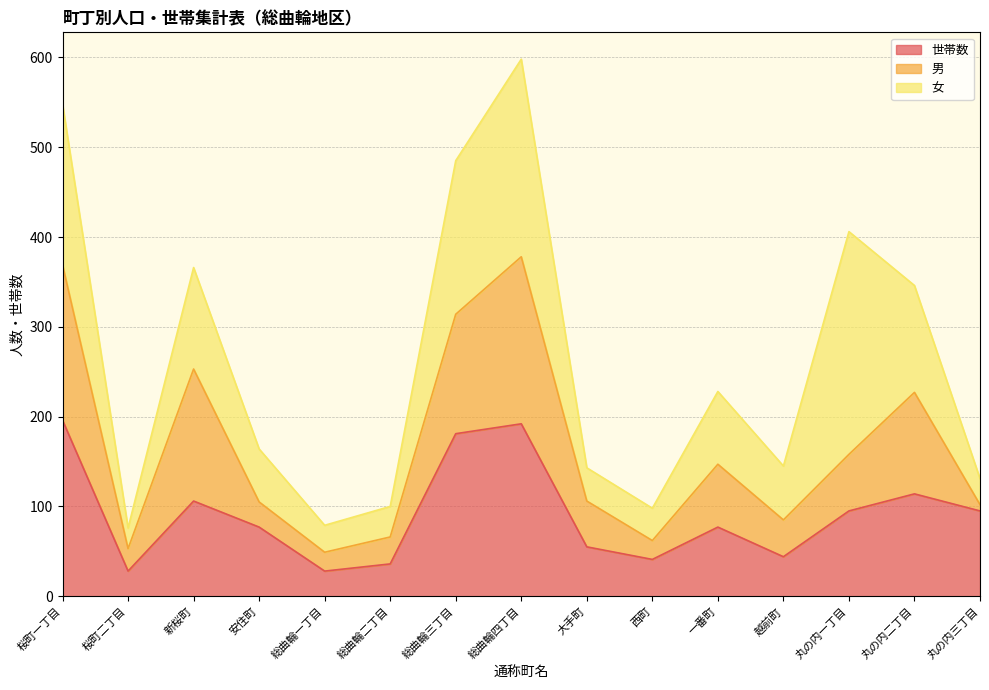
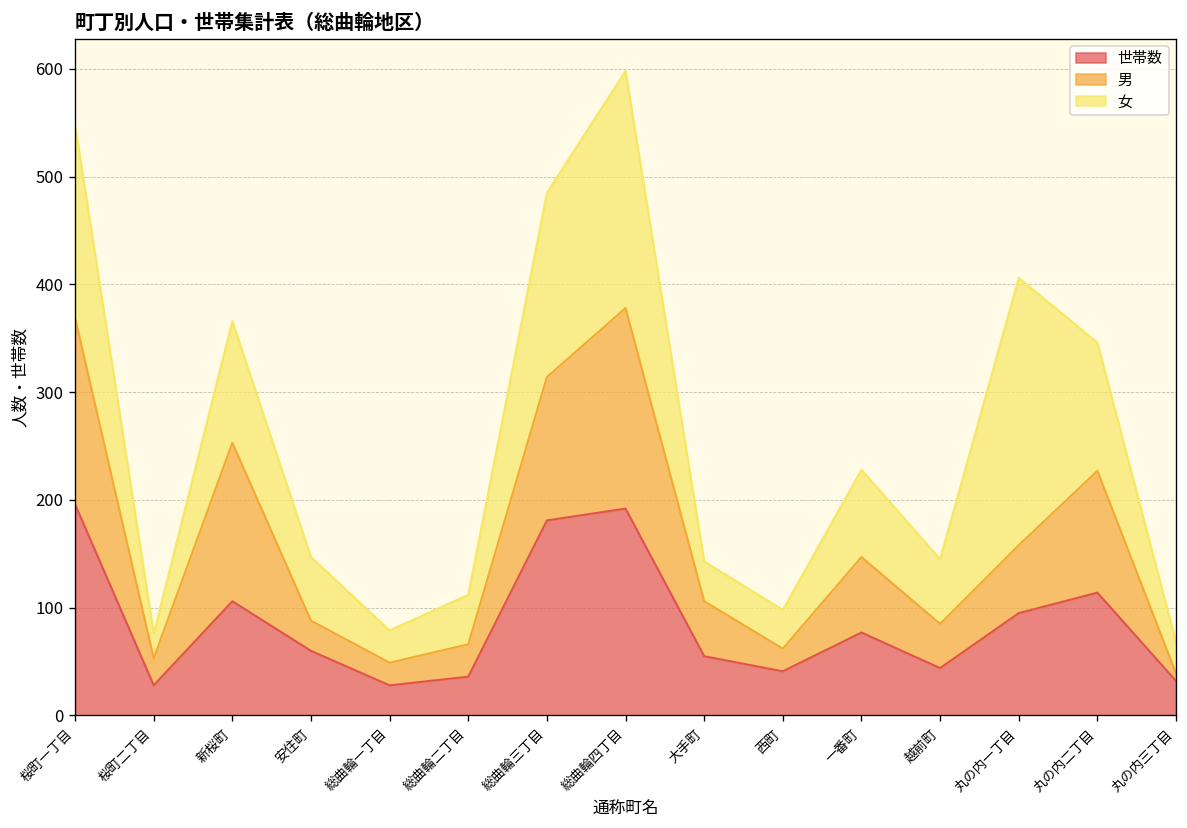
  {
    "世帯数": {
      "桜町一丁目": 200,
      "桜町二丁目": 30,
      "新桜町": 110,
-     "安住町": 80,
+     "安住町": 60,
      "総曲輪一丁目": 30,
      "総曲輪二丁目": 40,
      "総曲輪三丁目": 180,
      "総曲輪四丁目": 190,
      "大手町": 60,
      "西町": 40,
      "一番町": 80,
      "越前町": 40,
      "丸の内一丁目": 100,
      "丸の内二丁目": 110,
-     "丸の内三丁目": 100
+     "丸の内三丁目": 30
    },
    "男": {
      "桜町一丁目": 170,
      "桜町二丁目": 30,
      "新桜町": 150,
      "安住町": 30,
      "総曲輪一丁目": 20,
      "総曲輪二丁目": 30,
      "総曲輪三丁目": 130,
      "総曲輪四丁目": 190,
      "大手町": 50,
      "西町": 20,
      "一番町": 70,
      "越前町": 40,
      "丸の内一丁目": 60,
      "丸の内二丁目": 110,
      "丸の内三丁目": 10
    },
    "女": {
      "桜町一丁目": 180,
      "桜町二丁目": 20,
      "新桜町": 110,
      "安住町": 60,
      "総曲輪一丁目": 30,
-     "総曲輪二丁目": 30,
+     "総曲輪二丁目": 50,
      "総曲輪三丁目": 170,
      "総曲輪四丁目": 220,
      "大手町": 40,
      "西町": 40,
      "一番町": 80,
      "越前町": 60,
      "丸の内一丁目": 250,
      "丸の内二丁目": 120,
      "丸の内三丁目": 30
    }
  }
